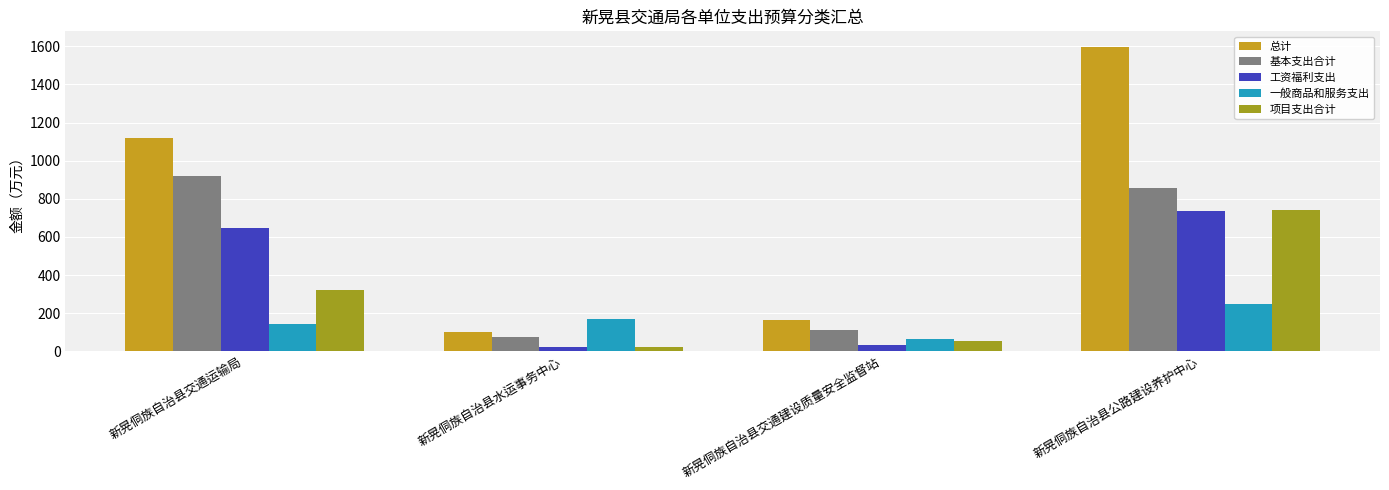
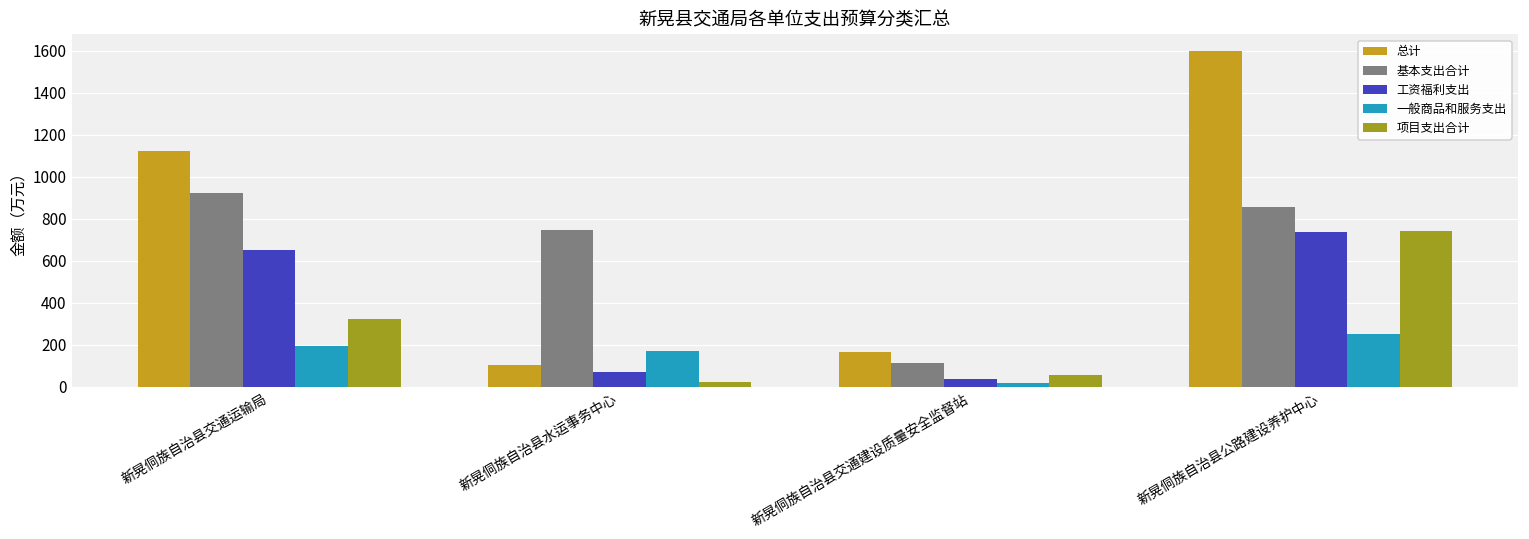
  {
    "基本支出合计": {
      "新晃侗族自治县交通运输局": 920,
-     "新晃侗族自治县水运事务中心": 80,
+     "新晃侗族自治县水运事务中心": 750,
      "新晃侗族自治县交通建设质量安全监督站": 110,
      "新晃侗族自治县公路建设养护中心": 860
    },
    "工资福利支出": {
      "新晃侗族自治县交通运输局": 650,
-     "新晃侗族自治县水运事务中心": 20,
+     "新晃侗族自治县水运事务中心": 70,
      "新晃侗族自治县交通建设质量安全监督站": 30,
      "新晃侗族自治县公路建设养护中心": 740
    },
    "一般商品和服务支出": {
-     "新晃侗族自治县交通运输局": 140,
+     "新晃侗族自治县交通运输局": 200,
      "新晃侗族自治县水运事务中心": 170,
-     "新晃侗族自治县交通建设质量安全监督站": 60,
+     "新晃侗族自治县交通建设质量安全监督站": 10,
      "新晃侗族自治县公路建设养护中心": 250
    }
  }
